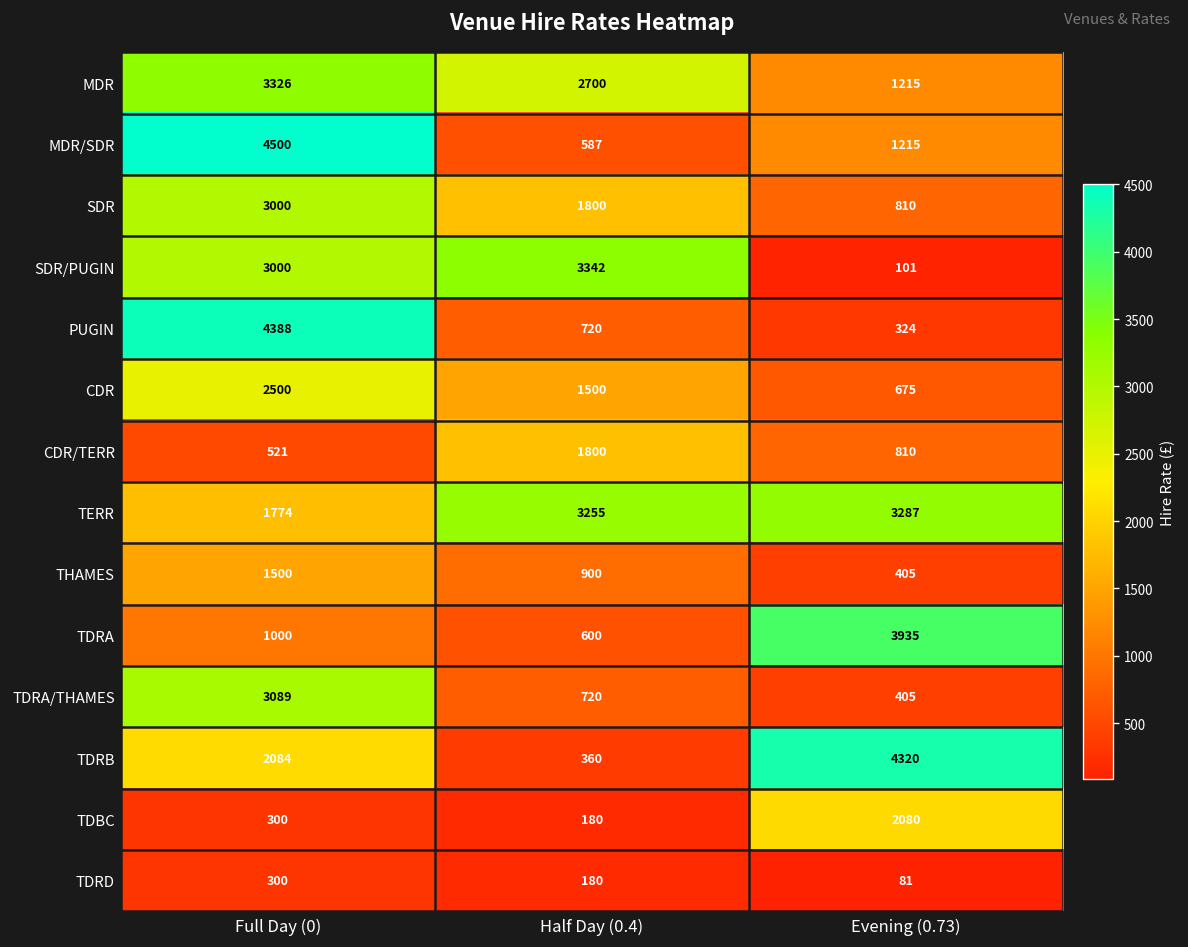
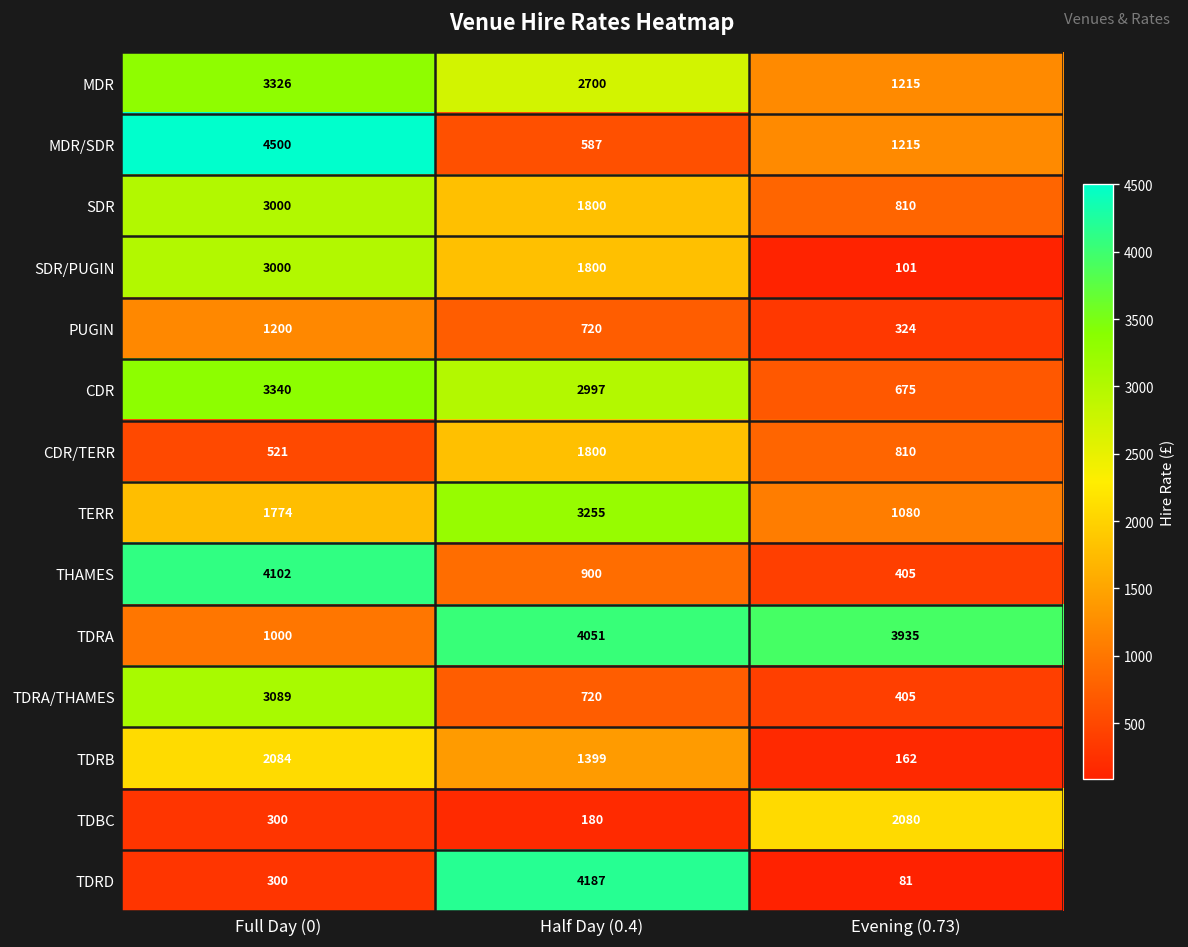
  {
    "MDR": {
      "Full Day (0)": 3326,
      "Half Day (0.4)": 2700,
      "Evening (0.73)": 1215
    },
    "MDR/SDR": {
      "Full Day (0)": 4500,
      "Half Day (0.4)": 587,
      "Evening (0.73)": 1215
    },
    "SDR": {
      "Full Day (0)": 3000,
      "Half Day (0.4)": 1800,
      "Evening (0.73)": 810
    },
    "SDR/PUGIN": {
      "Full Day (0)": 3000,
-     "Half Day (0.4)": 3342,
+     "Half Day (0.4)": 1800,
      "Evening (0.73)": 101
    },
    "PUGIN": {
-     "Full Day (0)": 4388,
+     "Full Day (0)": 1200,
      "Half Day (0.4)": 720,
      "Evening (0.73)": 324
    },
    "CDR": {
-     "Full Day (0)": 2500,
-     "Half Day (0.4)": 1500,
+     "Full Day (0)": 3340,
+     "Half Day (0.4)": 2997,
      "Evening (0.73)": 675
    },
    "CDR/TERR": {
      "Full Day (0)": 521,
      "Half Day (0.4)": 1800,
      "Evening (0.73)": 810
    },
    "TERR": {
      "Full Day (0)": 1774,
      "Half Day (0.4)": 3255,
-     "Evening (0.73)": 3287
+     "Evening (0.73)": 1080
    },
    "THAMES": {
-     "Full Day (0)": 1500,
+     "Full Day (0)": 4102,
      "Half Day (0.4)": 900,
      "Evening (0.73)": 405
    },
    "TDRA": {
      "Full Day (0)": 1000,
-     "Half Day (0.4)": 600,
+     "Half Day (0.4)": 4051,
      "Evening (0.73)": 3935
    },
    "TDRA/THAMES": {
      "Full Day (0)": 3089,
      "Half Day (0.4)": 720,
      "Evening (0.73)": 405
    },
    "TDRB": {
      "Full Day (0)": 2084,
-     "Half Day (0.4)": 360,
-     "Evening (0.73)": 4320
+     "Half Day (0.4)": 1399,
+     "Evening (0.73)": 162
    },
    "TDBC": {
      "Full Day (0)": 300,
      "Half Day (0.4)": 180,
      "Evening (0.73)": 2080
    },
    "TDRD": {
      "Full Day (0)": 300,
-     "Half Day (0.4)": 180,
+     "Half Day (0.4)": 4187,
      "Evening (0.73)": 81
    }
  }
